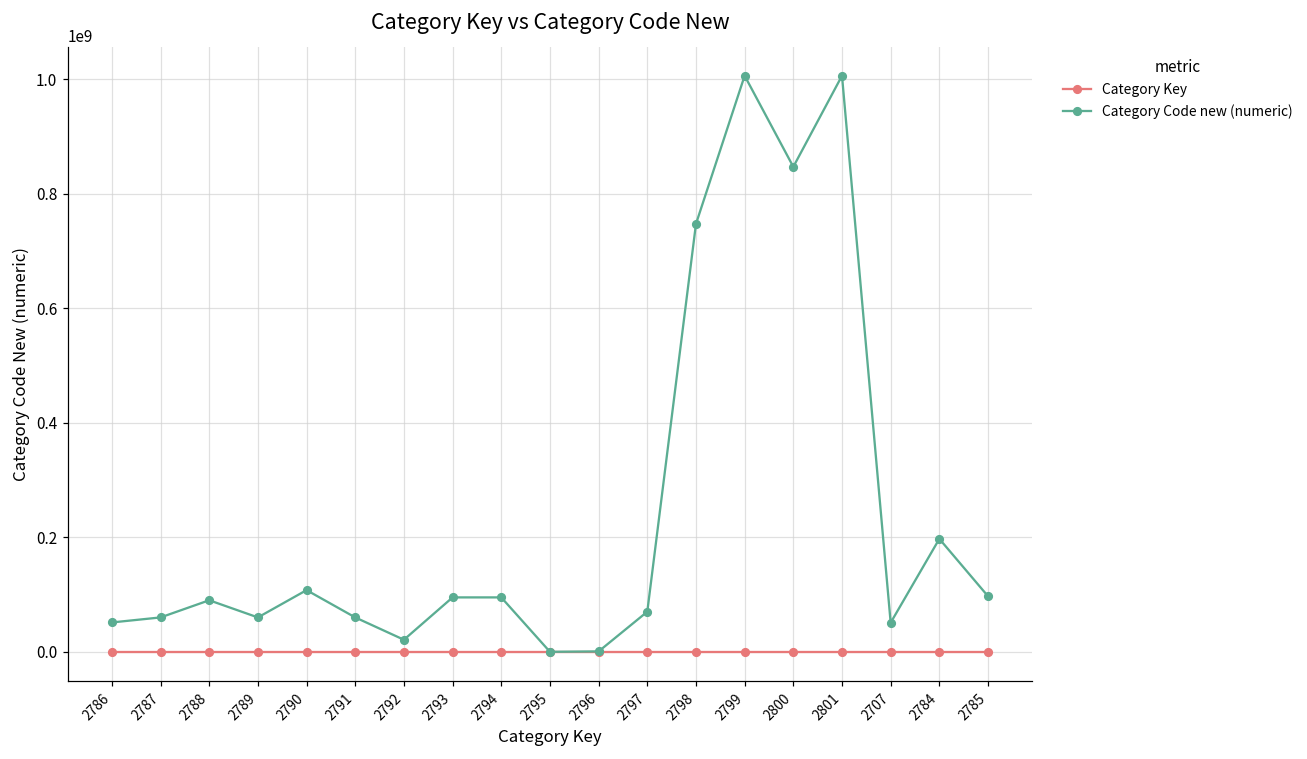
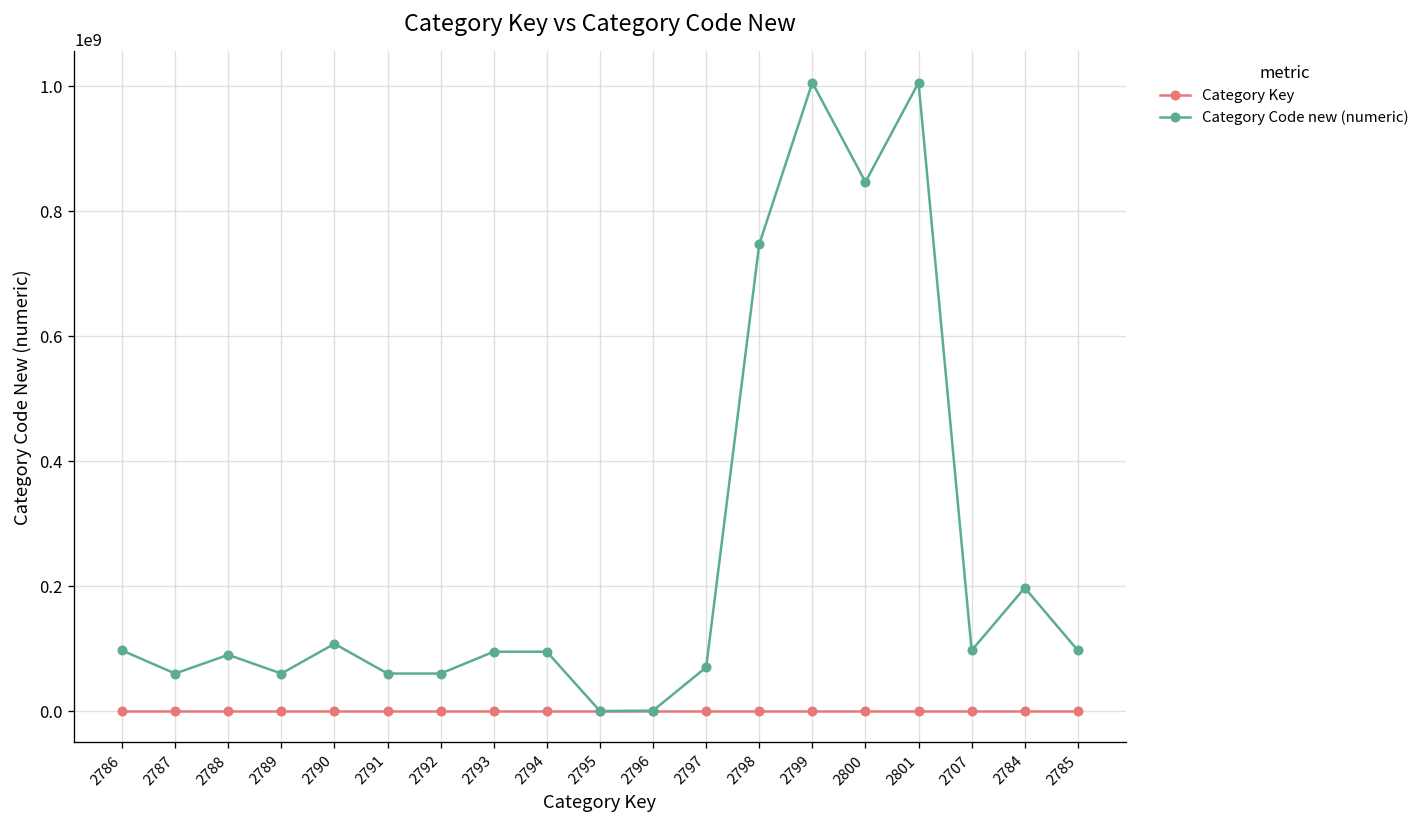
  {
    "Category Key": {
      "2786": 0,
      "2787": 0,
      "2788": 0,
      "2789": 0,
      "2790": 0,
      "2791": 0,
      "2792": 0,
      "2793": 0,
      "2794": 0,
      "2797": 0,
      "2798": 0,
      "2799": 0,
      "2800": 0,
      "2801": 0,
      "2707": 0,
      "2784": 0,
      "2785": 0
    },
    "Category Code new (numeric)": {
-     "2786": 50000000,
+     "2786": 100000000,
      "2787": 60000000,
      "2788": 90000000,
      "2789": 60000000,
      "2790": 110000000,
      "2791": 60000000,
-     "2792": 20000000,
+     "2792": 60000000,
      "2793": 100000000,
      "2794": 100000000,
      "2797": 70000000,
      "2798": 750000000,
      "2799": 1010000000,
      "2800": 850000000,
      "2801": 1010000000,
-     "2707": 50000000,
+     "2707": 100000000,
      "2784": 200000000,
      "2785": 100000000
    }
  }
